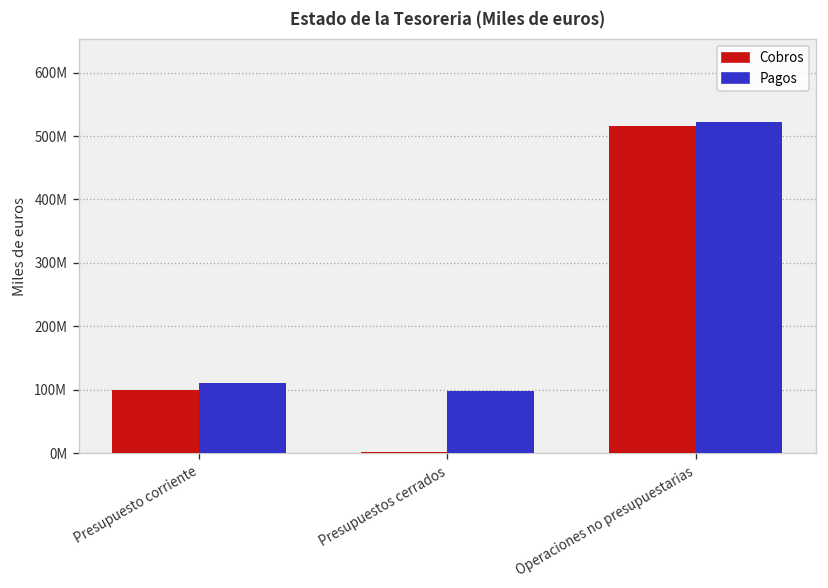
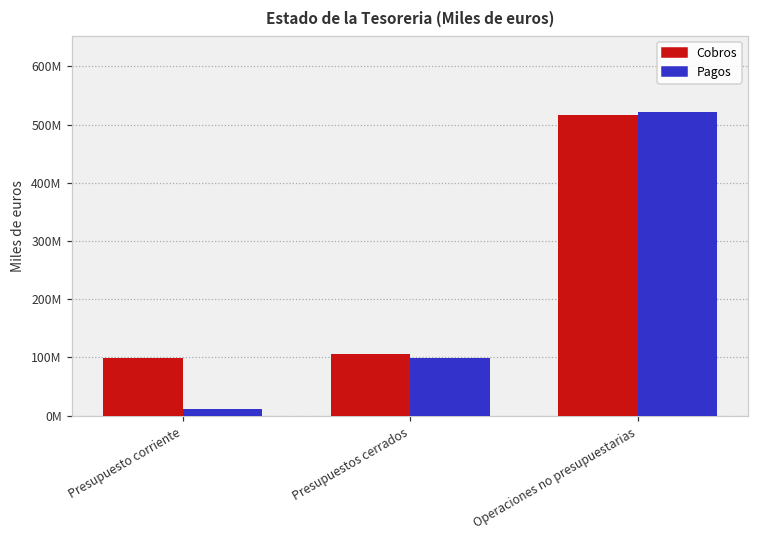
  {
    "Cobros": {
      "Presupuesto corriente": 100000000,
-     "Presupuestos cerrados": 0,
+     "Presupuestos cerrados": 110000000,
      "Operaciones no presupuestarias": 520000000
    },
    "Pagos": {
-     "Presupuesto corriente": 110000000,
+     "Presupuesto corriente": 10000000,
      "Presupuestos cerrados": 100000000,
      "Operaciones no presupuestarias": 520000000
    }
  }
